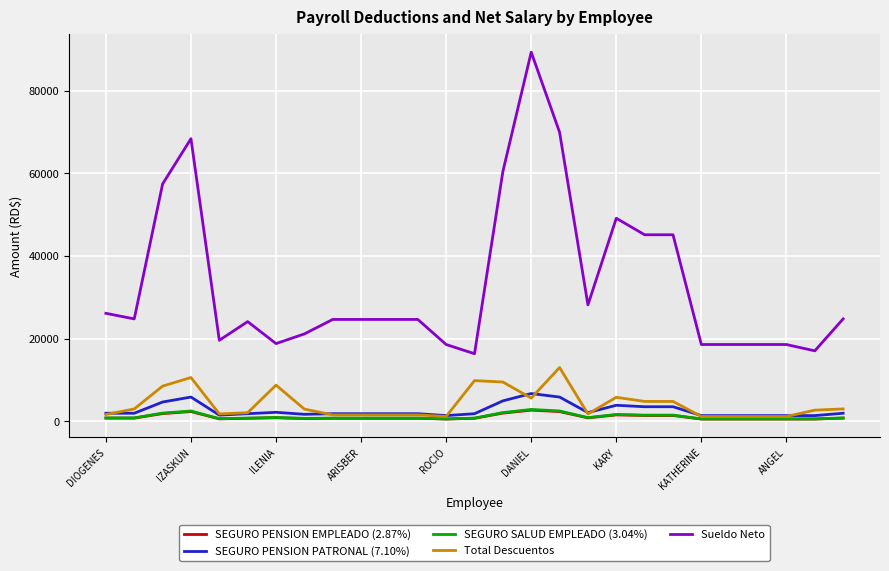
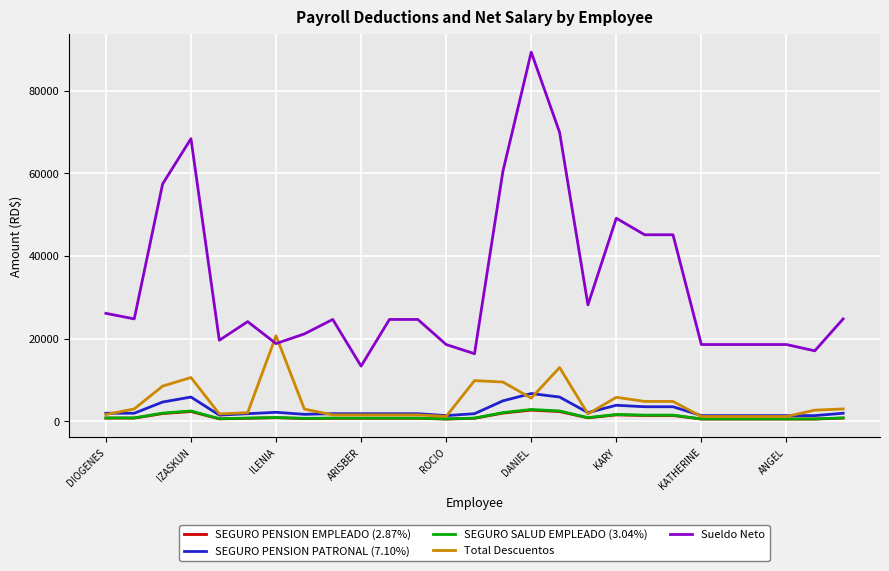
  {
    "SEGURO PENSION PATRONAL (7.10%)": {
      "IZASKUN": 6000,
      "ILENIA": 2000,
      "DANIEL": 7000,
      "KARY": 4000
    },
    "Total Descuentos": {
      "IZASKUN": 11000,
-     "ILENIA": 9000,
+     "ILENIA": 21000,
      "DANIEL": 6000,
      "KARY": 6000
    },
    "Sueldo Neto": {
      "DIOGENES": 26000,
      "IZASKUN": 68000,
      "ILENIA": 19000,
-     "ARISBER": 25000,
+     "ARISBER": 13000,
      "ROCIO": 19000,
      "DANIEL": 89000,
      "KARY": 49000,
      "KATHERINE": 19000,
      "ANGEL": 19000
    }
  }
